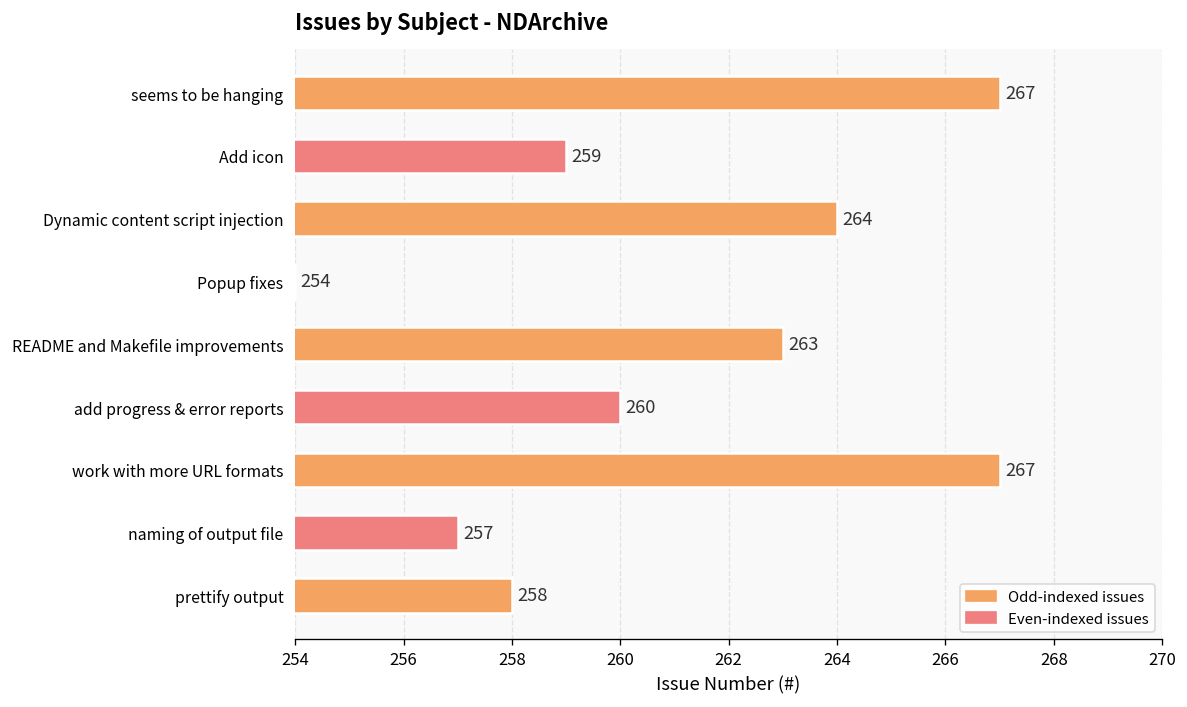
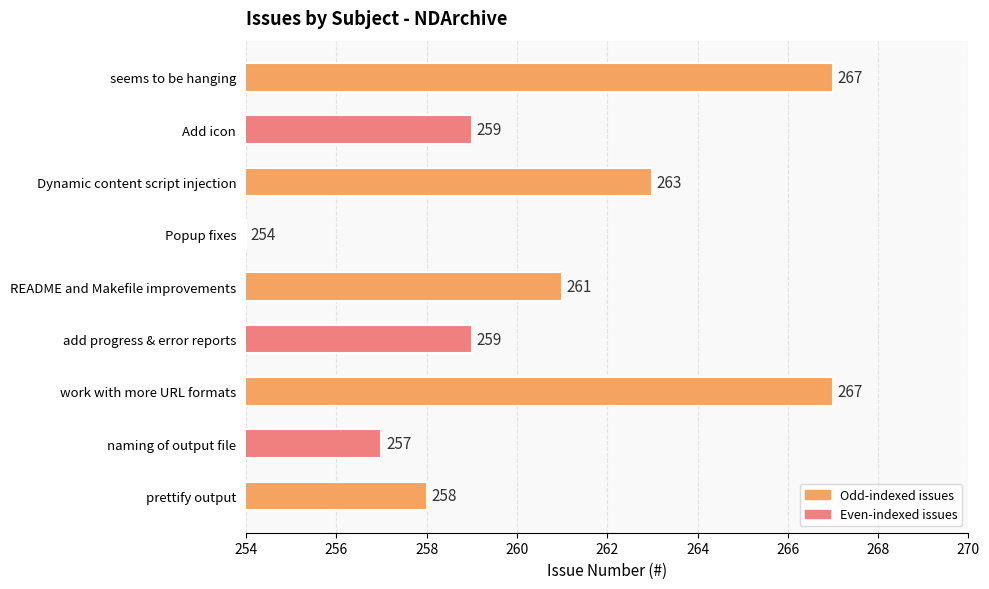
  {
    "seems to be hanging": 267,
    "Add icon": 259,
-   "Dynamic content script injection": 264,
+   "Dynamic content script injection": 263,
    "Popup fixes": 254,
-   "README and Makefile improvements": 263,
-   "add progress & error reports": 260,
+   "README and Makefile improvements": 261,
+   "add progress & error reports": 259,
    "work with more URL formats": 267,
    "naming of output file": 257,
    "prettify output": 258
  }
